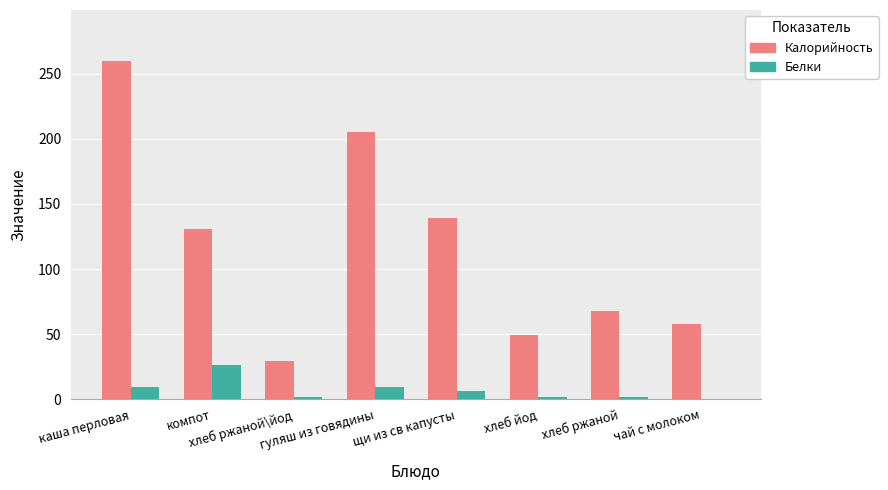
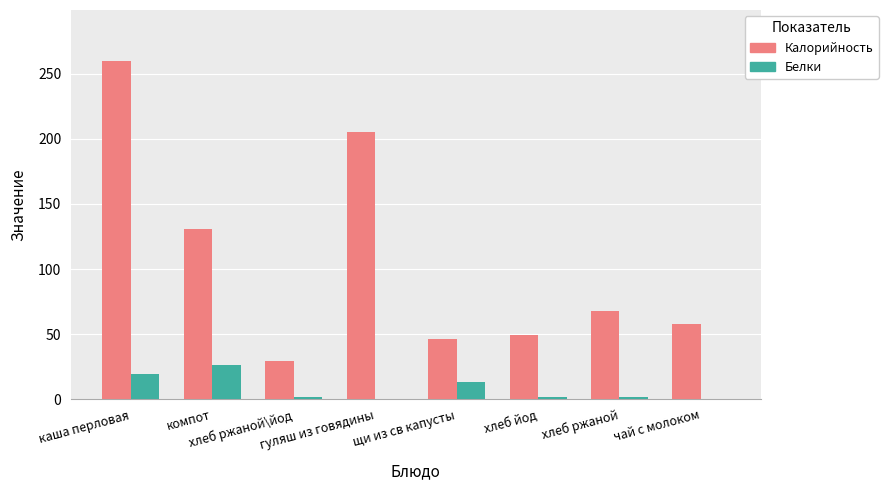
  {
    "Калорийность": {
      "каша перловая": 260,
      "компот": 131,
      "хлеб ржаной\\йод": 29,
      "гуляш из говядины": 205,
-     "щи из св капусты": 139,
+     "щи из св капусты": 46,
      "хлеб йод": 50,
      "хлеб ржаной": 68,
      "чай с молоком": 58
    },
    "Белки": {
-     "каша перловая": 9,
+     "каша перловая": 19,
      "компот": 26,
      "хлеб ржаной\\йод": 2,
-     "гуляш из говядины": 10,
-     "щи из св капусты": 6,
+     "гуляш из говядины": 1,
+     "щи из св капусты": 13,
      "хлеб йод": 2,
      "хлеб ржаной": 2
    }
  }
